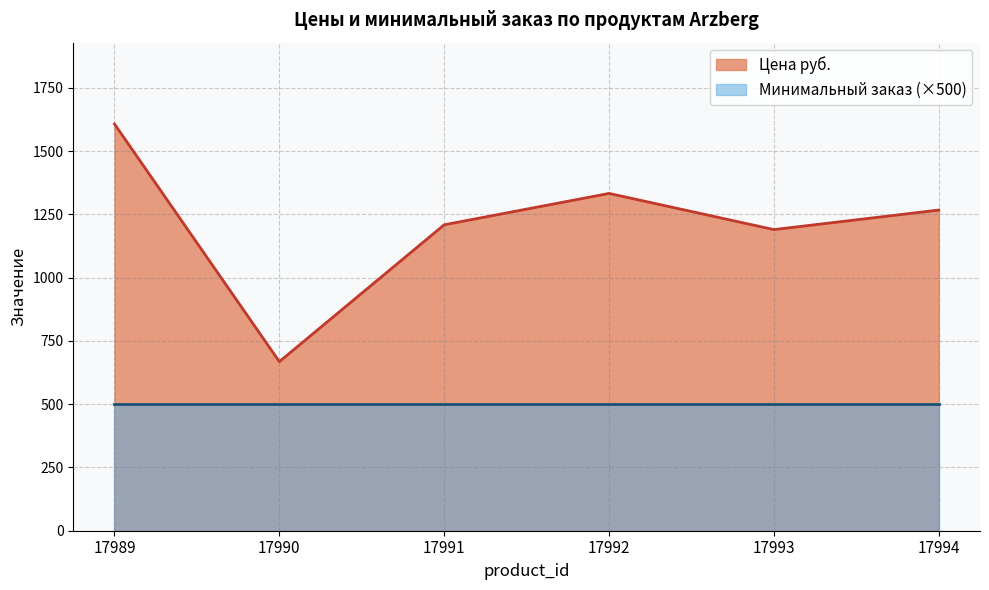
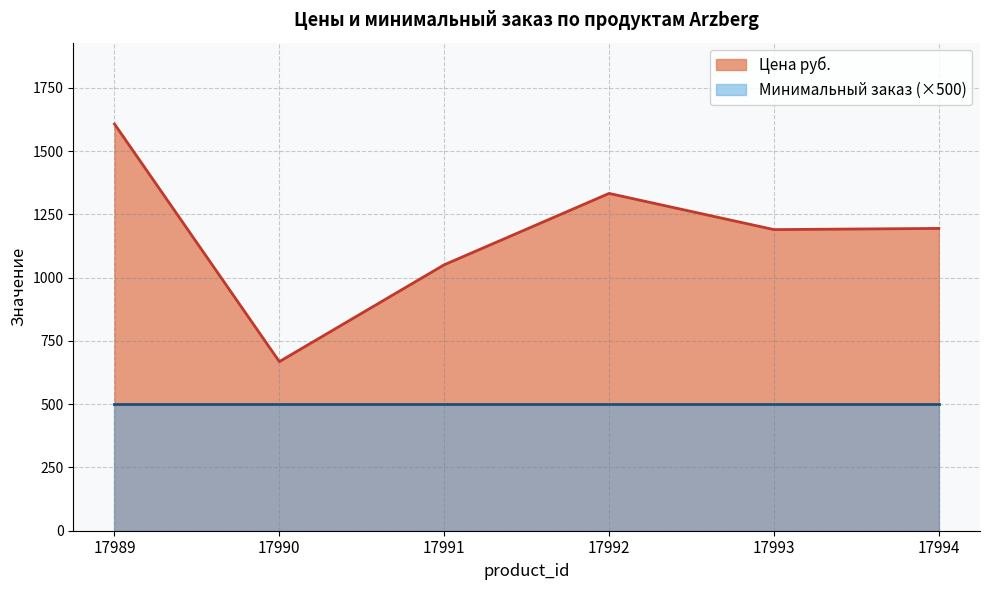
  {
    "Цена руб.": {
      "17989": 1610,
      "17990": 670,
-     "17991": 1210,
+     "17991": 1050,
      "17992": 1330,
      "17993": 1190,
-     "17994": 1270
+     "17994": 1190
    },
    "Минимальный заказ (×500)": {
      "17989": 500,
      "17990": 500,
      "17991": 500,
      "17992": 500,
      "17993": 500,
      "17994": 500
    }
  }
